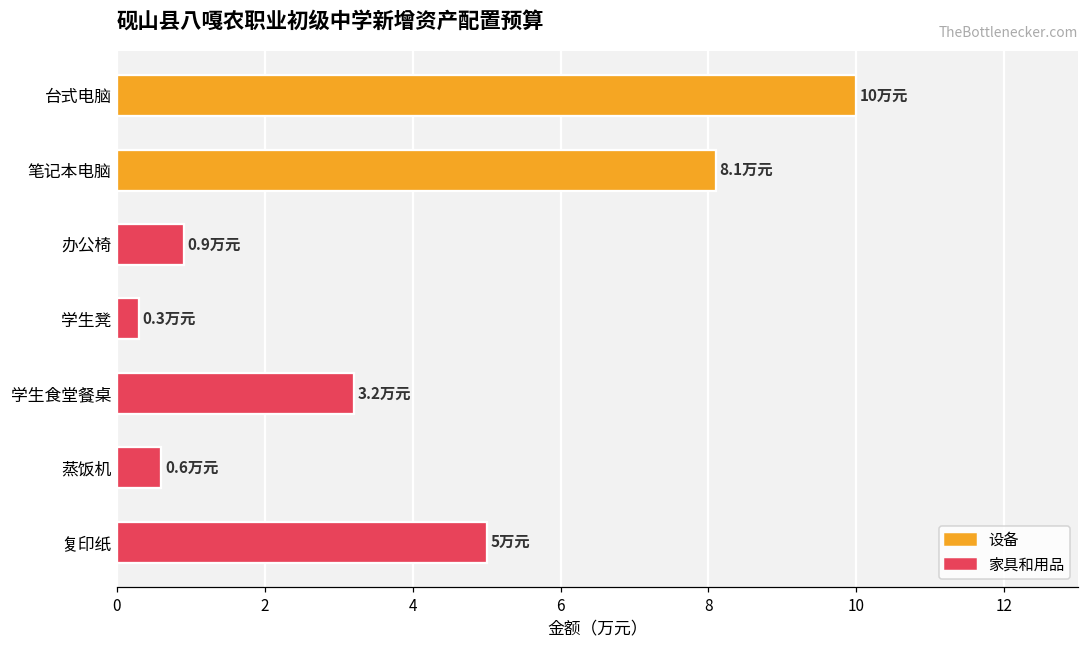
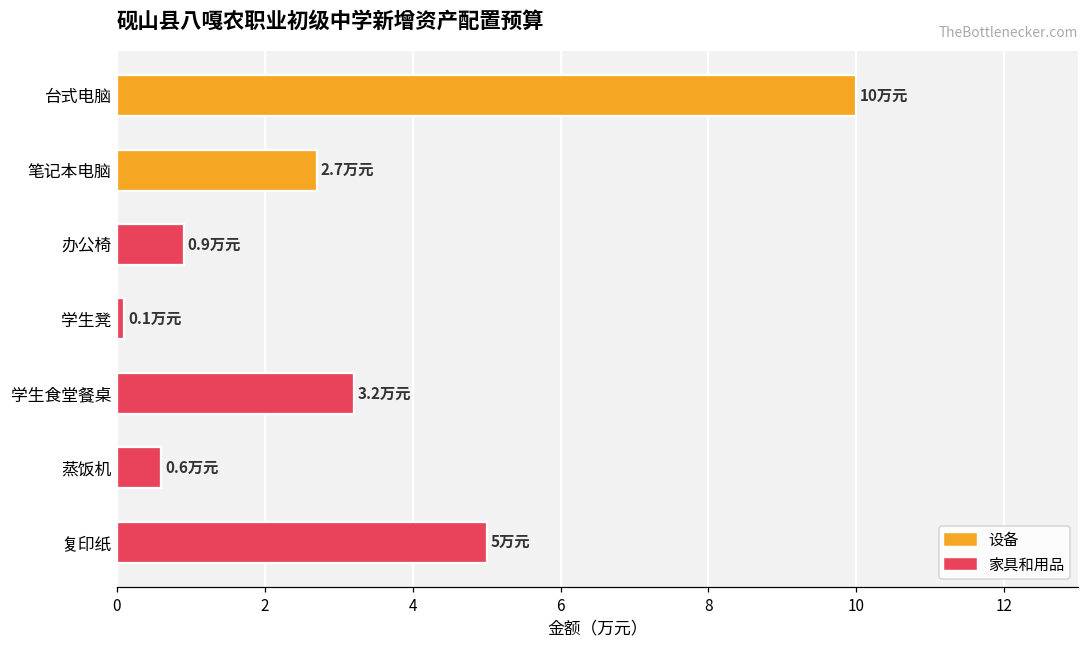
  {
    "台式电脑": 10,
-   "笔记本电脑": 8.1,
+   "笔记本电脑": 2.7,
    "办公椅": 0.9,
-   "学生凳": 0.3,
+   "学生凳": 0.1,
    "学生食堂餐桌": 3.2,
    "蒸饭机": 0.6,
    "复印纸": 5
  }
